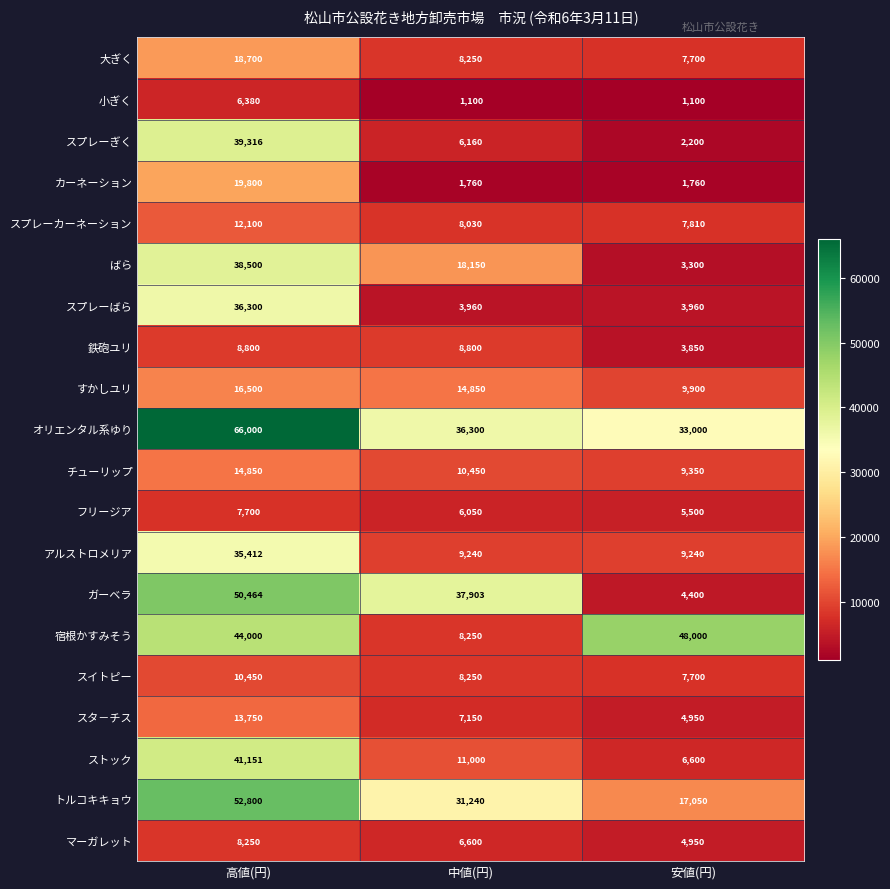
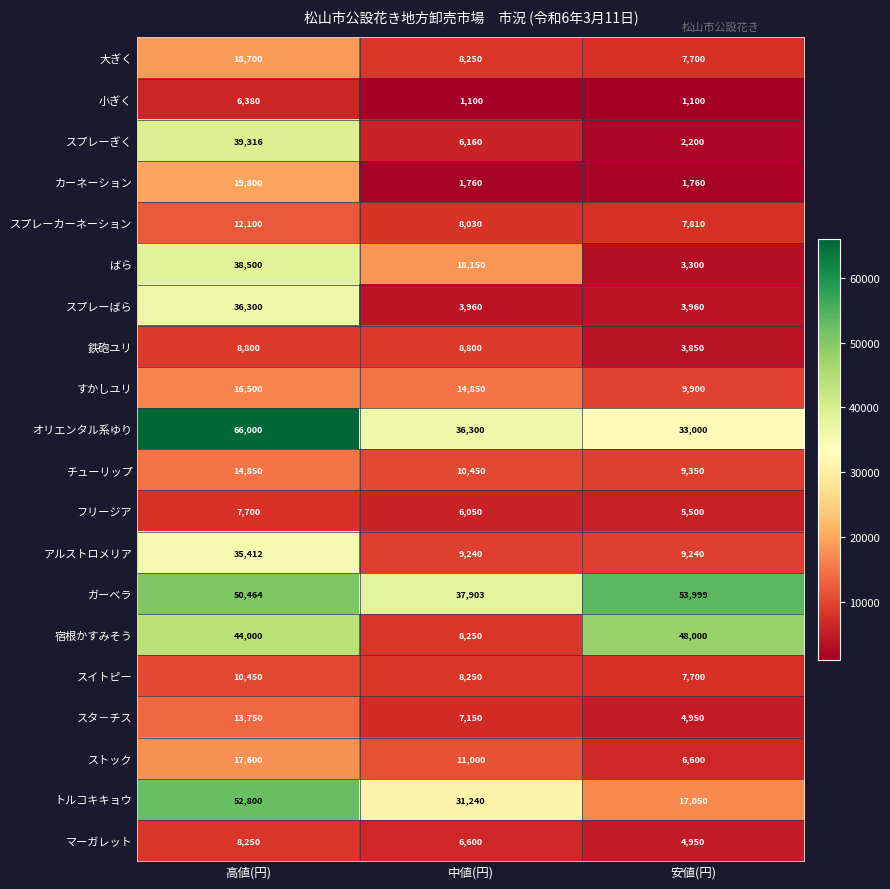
  {
    "大ぎく": {
      "高値(円)": "18,700",
      "中値(円)": "8,250",
      "安値(円)": "7,700"
    },
    "小ぎく": {
      "高値(円)": "6,380",
      "中値(円)": "1,100",
      "安値(円)": "1,100"
    },
    "スプレーぎく": {
      "高値(円)": "39,316",
      "中値(円)": "6,160",
      "安値(円)": "2,200"
    },
    "カーネーション": {
      "高値(円)": "19,800",
      "中値(円)": "1,760",
      "安値(円)": "1,760"
    },
    "スプレーカーネーション": {
      "高値(円)": "12,100",
      "中値(円)": "8,030",
      "安値(円)": "7,810"
    },
    "ばら": {
      "高値(円)": "38,500",
      "中値(円)": "18,150",
      "安値(円)": "3,300"
    },
    "スプレーばら": {
      "高値(円)": "36,300",
      "中値(円)": "3,960",
      "安値(円)": "3,960"
    },
    "鉄砲ユリ": {
      "高値(円)": "8,800",
      "中値(円)": "8,800",
      "安値(円)": "3,850"
    },
    "すかしユリ": {
      "高値(円)": "16,500",
      "中値(円)": "14,850",
      "安値(円)": "9,900"
    },
    "オリエンタル系ゆり": {
      "高値(円)": "66,000",
      "中値(円)": "36,300",
      "安値(円)": "33,000"
    },
    "チューリップ": {
      "高値(円)": "14,850",
      "中値(円)": "10,450",
      "安値(円)": "9,350"
    },
    "フリージア": {
      "高値(円)": "7,700",
      "中値(円)": "6,050",
      "安値(円)": "5,500"
    },
    "アルストロメリア": {
      "高値(円)": "35,412",
      "中値(円)": "9,240",
      "安値(円)": "9,240"
    },
    "ガーベラ": {
      "高値(円)": "50,464",
      "中値(円)": "37,903",
-     "安値(円)": "4,400"
+     "安値(円)": "53,999"
    },
    "宿根かすみそう": {
      "高値(円)": "44,000",
      "中値(円)": "8,250",
      "安値(円)": "48,000"
    },
    "スイトピー": {
      "高値(円)": "10,450",
      "中値(円)": "8,250",
      "安値(円)": "7,700"
    },
    "スタ－チス": {
      "高値(円)": "13,750",
      "中値(円)": "7,150",
      "安値(円)": "4,950"
    },
    "ストック": {
-     "高値(円)": "41,151",
+     "高値(円)": "17,600",
      "中値(円)": "11,000",
      "安値(円)": "6,600"
    },
    "トルコキキョウ": {
      "高値(円)": "52,800",
      "中値(円)": "31,240",
      "安値(円)": "17,050"
    },
    "マーガレット": {
      "高値(円)": "8,250",
      "中値(円)": "6,600",
      "安値(円)": "4,950"
    }
  }
